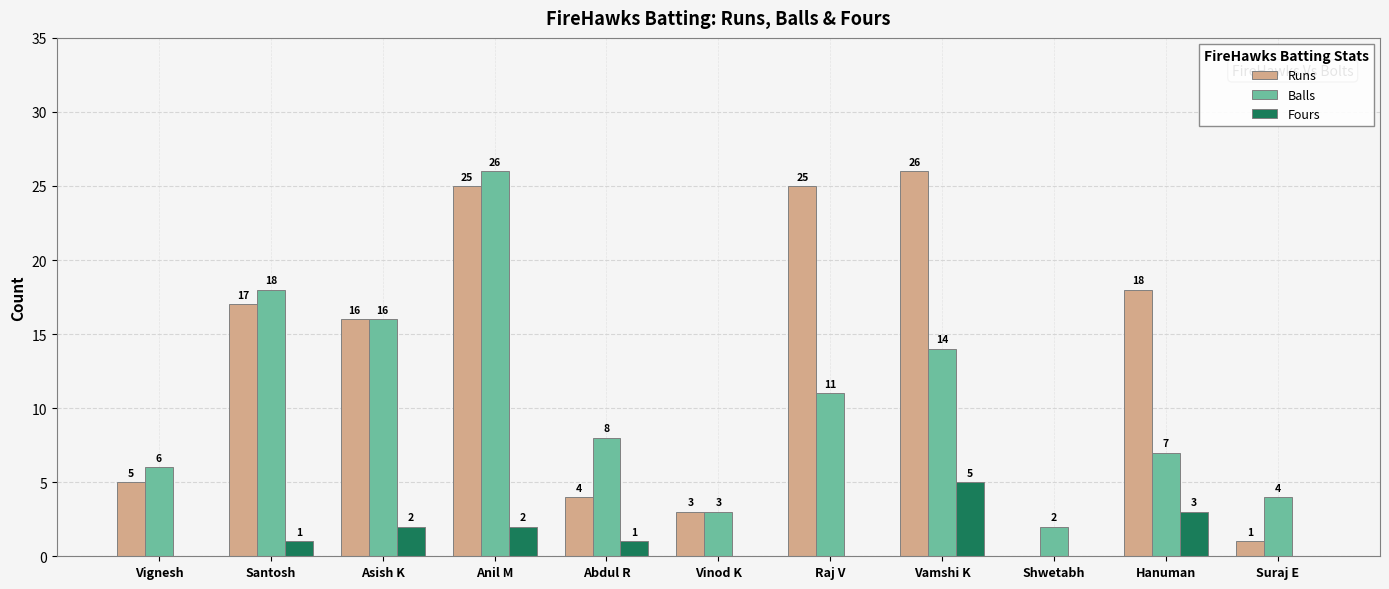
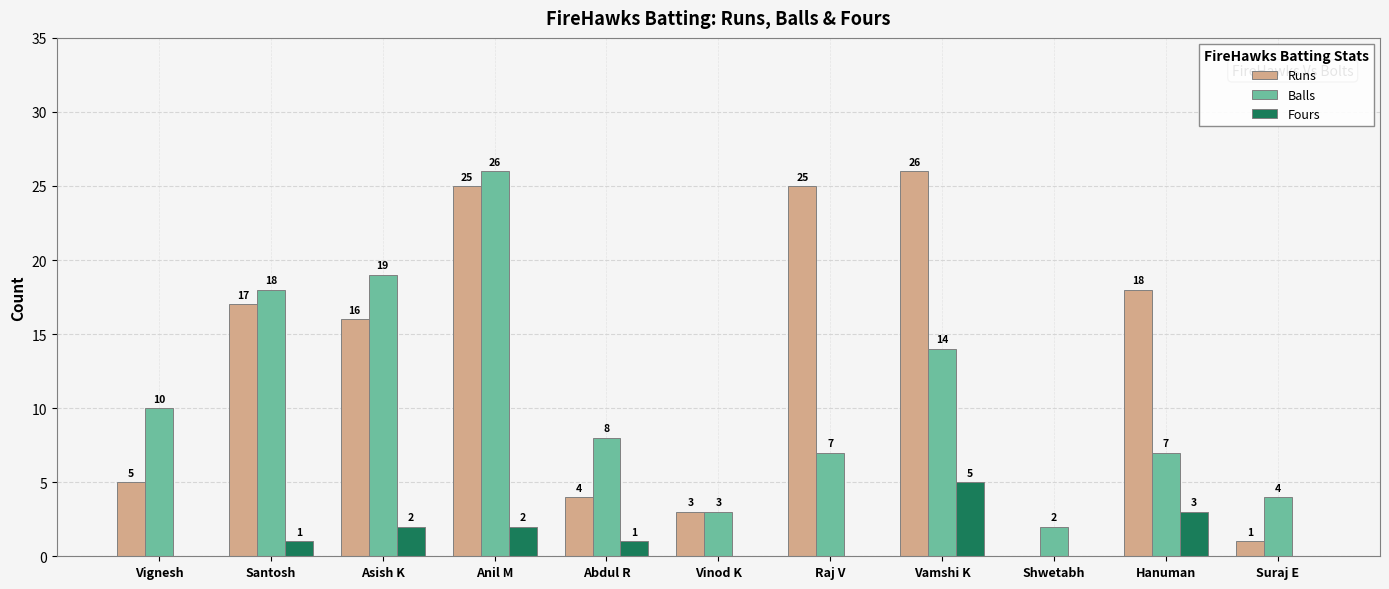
  {
    "Runs": {
      "Vignesh": 5,
      "Santosh": 17,
      "Asish K": 16,
      "Anil M": 25,
      "Abdul R": 4,
      "Vinod K": 3,
      "Raj V": 25,
      "Vamshi K": 26,
      "Hanuman": 18,
      "Suraj E": 1
    },
    "Balls": {
-     "Vignesh": 6,
+     "Vignesh": 10,
      "Santosh": 18,
-     "Asish K": 16,
+     "Asish K": 19,
      "Anil M": 26,
      "Abdul R": 8,
      "Vinod K": 3,
-     "Raj V": 11,
+     "Raj V": 7,
      "Vamshi K": 14,
      "Shwetabh": 2,
      "Hanuman": 7,
      "Suraj E": 4
    },
    "Fours": {
      "Santosh": 1,
      "Asish K": 2,
      "Anil M": 2,
      "Abdul R": 1,
      "Vamshi K": 5,
      "Hanuman": 3
    }
  }
